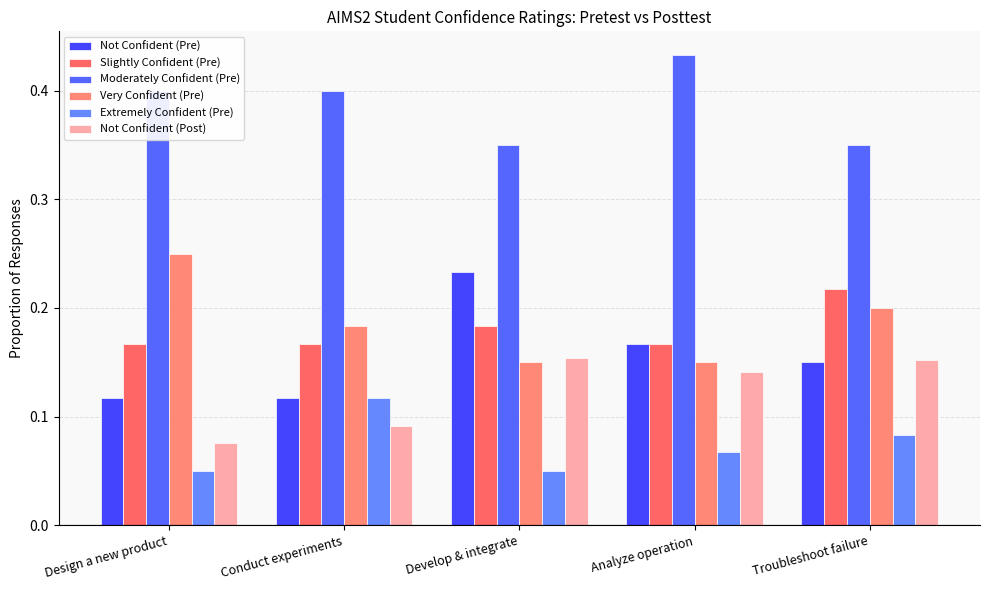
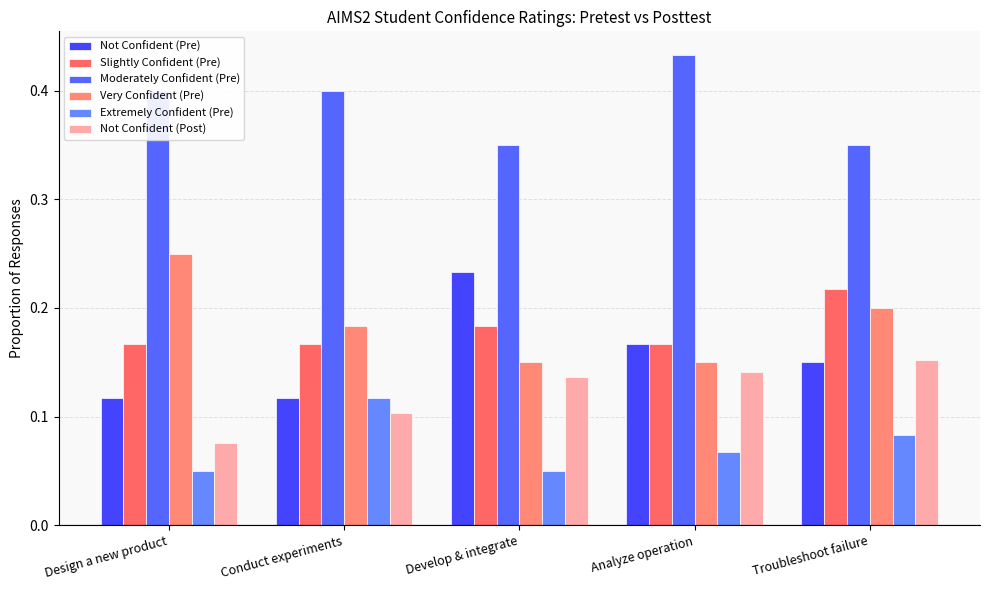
  {
    "Not Confident (Post)": {
      "Design a new product": 0.076,
-     "Conduct experiments": 0.091,
-     "Develop & integrate": 0.154,
+     "Conduct experiments": 0.103,
+     "Develop & integrate": 0.136,
      "Analyze operation": 0.141,
      "Troubleshoot failure": 0.152
    }
  }
